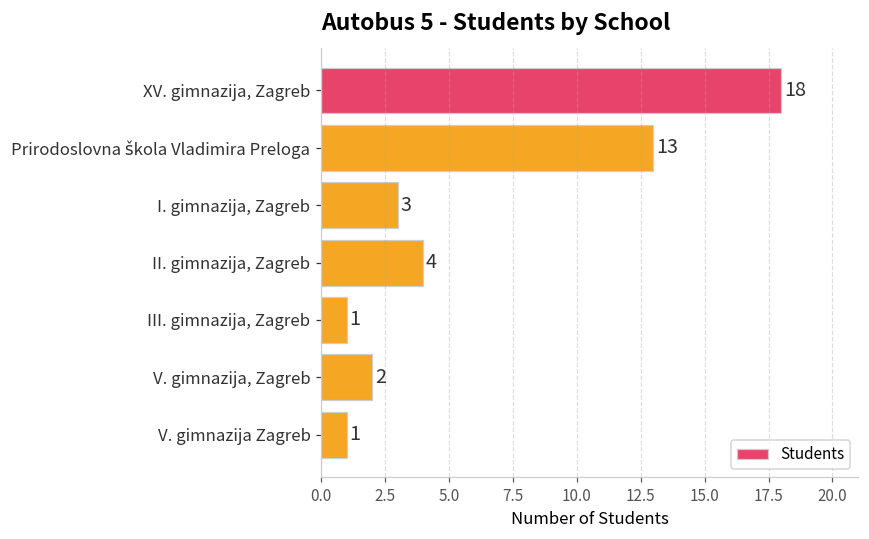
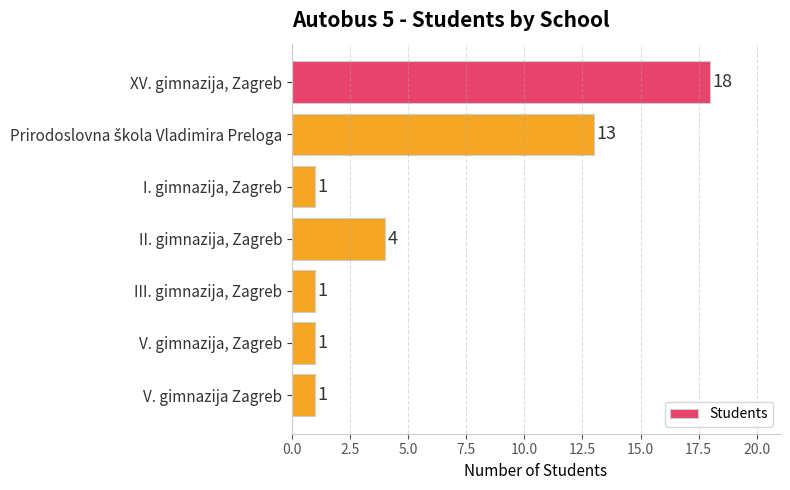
  {
    "XV. gimnazija, Zagreb": 18,
    "Prirodoslovna škola Vladimira Preloga": 13,
-   "I. gimnazija, Zagreb": 3,
+   "I. gimnazija, Zagreb": 1,
    "II. gimnazija, Zagreb": 4,
    "III. gimnazija, Zagreb": 1,
-   "V. gimnazija, Zagreb": 2,
+   "V. gimnazija, Zagreb": 1,
    "V. gimnazija Zagreb": 1
  }
